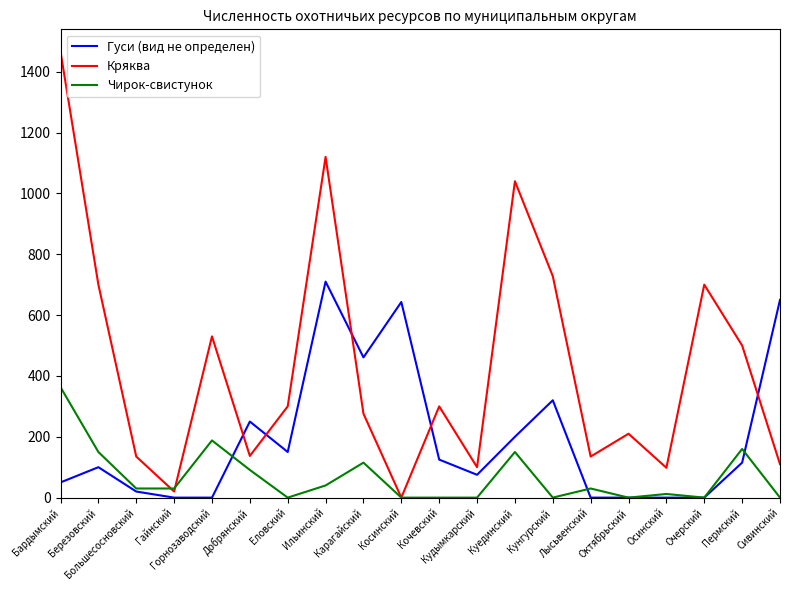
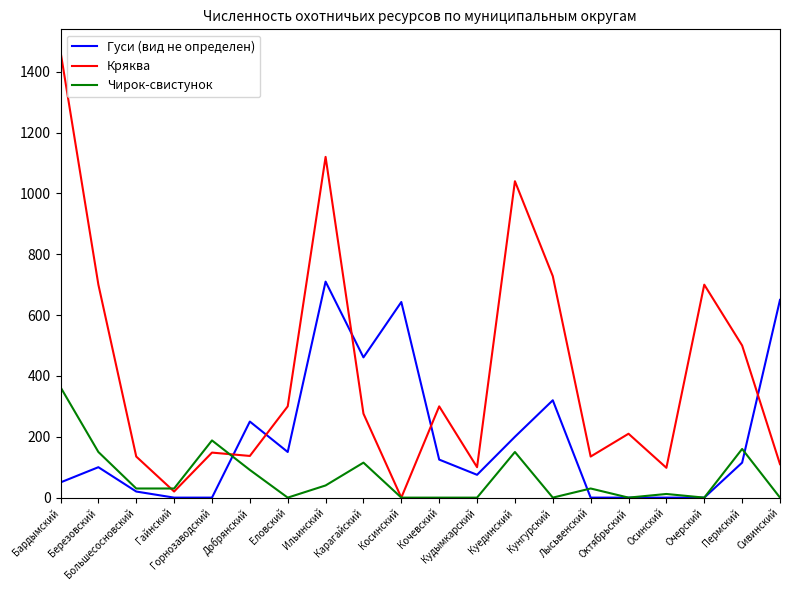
  {
    "Гуси (вид не определен)": {
      "Бардымский": 50,
      "Березовский": 100,
      "Большесосновский": 20,
      "Гайнский": 0,
      "Горнозаводский": 0,
      "Добрянский": 250,
      "Еловский": 150,
      "Ильинский": 710,
      "Карагайский": 460,
      "Косинский": 640,
      "Кочевский": 130,
      "Кудымкарский": 80,
      "Куединский": 200,
      "Кунгурский": 320,
      "Лысьвенский": 0,
      "Осинский": 0,
      "Пермский": 120,
      "Сивинский": 650
    },
    "Кряква": {
      "Бардымский": 1470,
      "Березовский": 700,
      "Большесосновский": 140,
      "Гайнский": 20,
-     "Горнозаводский": 530,
+     "Горнозаводский": 150,
      "Добрянский": 140,
      "Еловский": 300,
      "Ильинский": 1120,
      "Карагайский": 280,
      "Кочевский": 300,
      "Кудымкарский": 100,
      "Куединский": 1040,
      "Кунгурский": 730,
      "Лысьвенский": 140,
      "Октябрьский": 210,
      "Осинский": 100,
      "Очерский": 700,
      "Пермский": 500,
      "Сивинский": 110
    },
    "Чирок-свистунок": {
      "Бардымский": 360,
      "Березовский": 150,
      "Большесосновский": 30,
      "Гайнский": 30,
      "Горнозаводский": 190,
      "Добрянский": 90,
      "Еловский": 0,
      "Ильинский": 40,
      "Карагайский": 120,
      "Кочевский": 0,
      "Кудымкарский": 0,
      "Куединский": 150,
      "Кунгурский": 0,
      "Лысьвенский": 30,
      "Осинский": 10,
      "Пермский": 160,
      "Сивинский": 0
    }
  }
